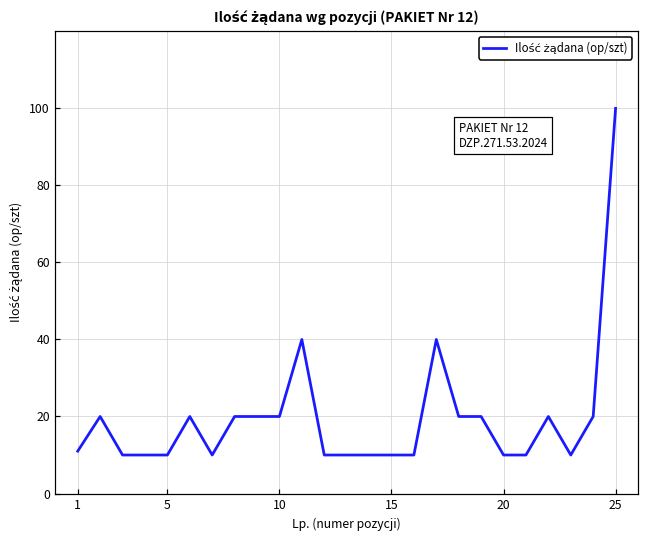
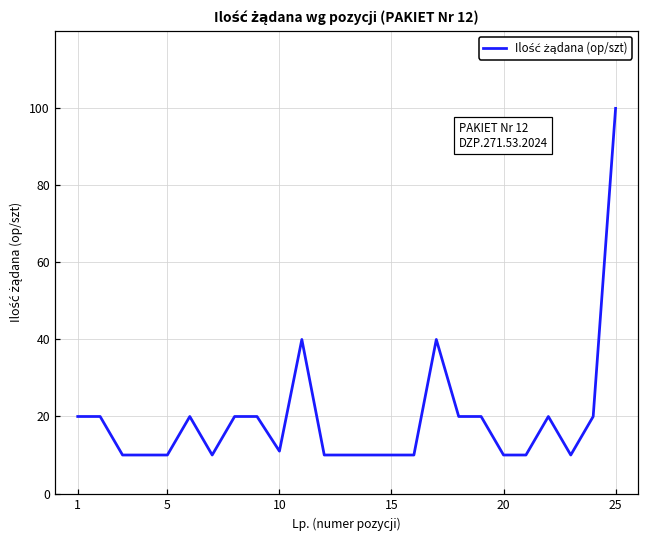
  {
-   "1": 11,
+   "1": 20,
    "5": 10,
-   "10": 20,
+   "10": 11,
    "15": 10,
    "20": 10,
    "25": 100
  }
